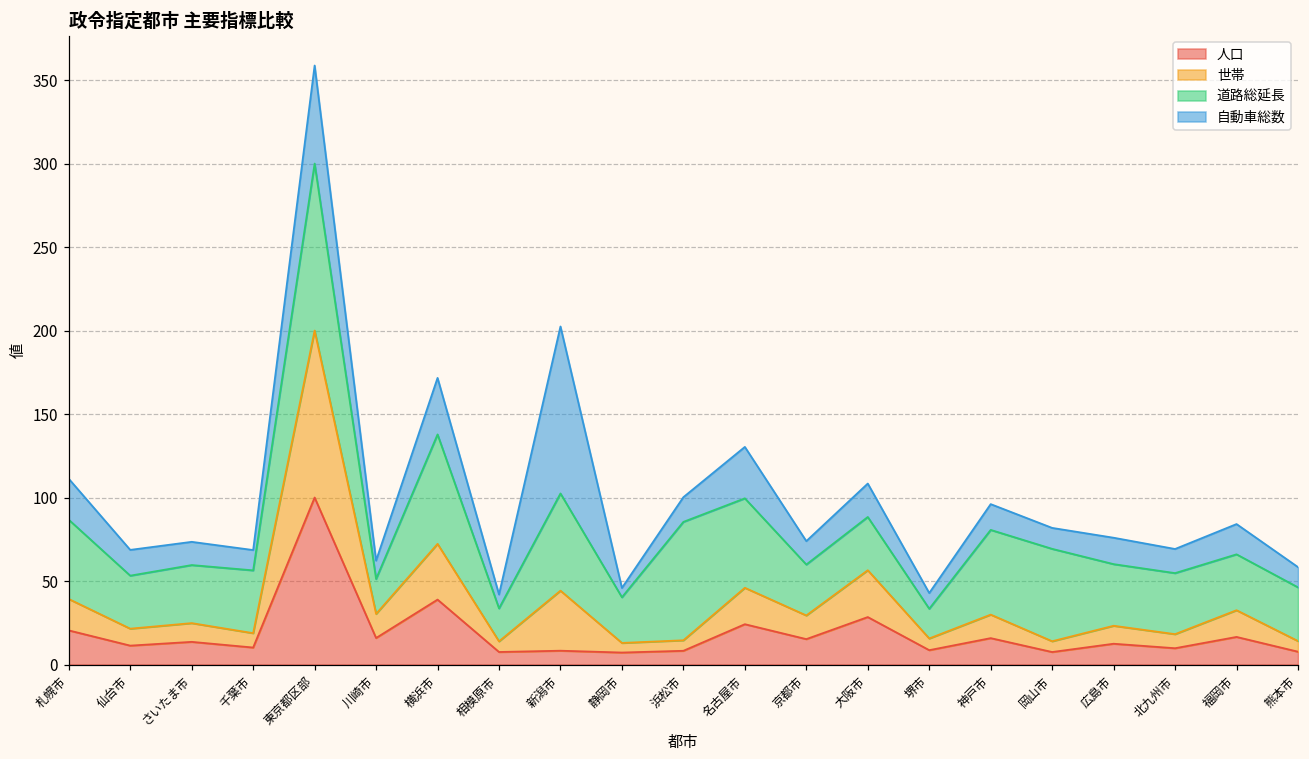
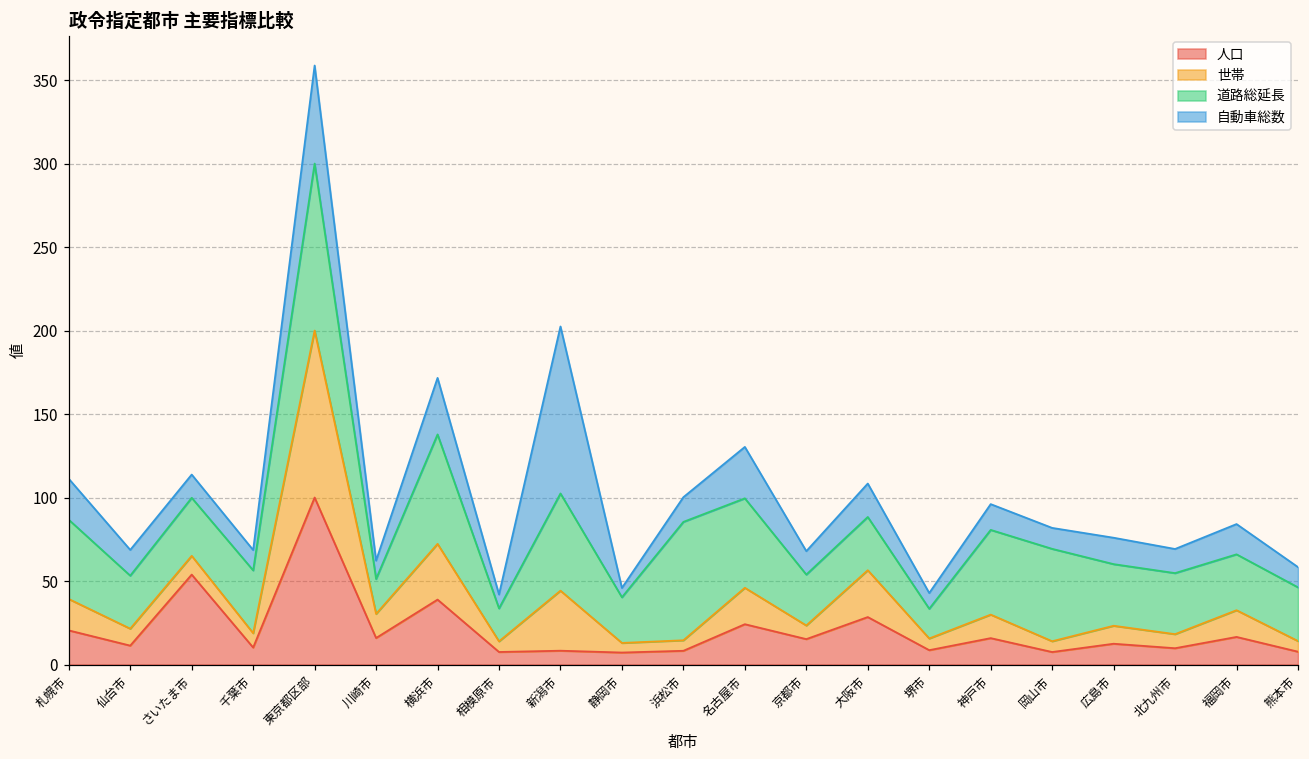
  {
    "人口": {
      "札幌市": 20,
      "仙台市": 11,
-     "さいたま市": 14,
+     "さいたま市": 54,
      "千葉市": 10,
      "東京都区部": 100,
      "川崎市": 16,
      "横浜市": 39,
      "相模原市": 7,
      "新潟市": 8,
      "静岡市": 7,
      "浜松市": 8,
      "名古屋市": 24,
      "京都市": 15,
      "大阪市": 28,
      "堺市": 9,
      "神戸市": 16,
      "岡山市": 7,
      "広島市": 12,
      "北九州市": 10,
      "福岡市": 17,
      "熊本市": 8
    },
    "世帯": {
      "札幌市": 19,
      "仙台市": 10,
      "さいたま市": 11,
      "千葉市": 9,
      "東京都区部": 100,
      "川崎市": 14,
      "横浜市": 33,
      "相模原市": 6,
      "新潟市": 36,
      "静岡市": 6,
      "浜松市": 6,
      "名古屋市": 22,
-     "京都市": 14,
+     "京都市": 8,
      "大阪市": 28,
      "堺市": 7,
      "神戸市": 14,
      "岡山市": 6,
      "広島市": 11,
      "北九州市": 8,
      "福岡市": 16,
      "熊本市": 6
    },
    "道路総延長": {
      "札幌市": 47,
      "仙台市": 32,
      "さいたま市": 35,
      "千葉市": 38,
      "東京都区部": 100,
      "川崎市": 21,
      "横浜市": 66,
      "相模原市": 20,
      "新潟市": 58,
      "静岡市": 27,
      "浜松市": 71,
      "名古屋市": 54,
      "京都市": 30,
      "大阪市": 32,
      "堺市": 18,
      "神戸市": 51,
      "岡山市": 55,
      "広島市": 37,
      "北九州市": 37,
      "福岡市": 33,
      "熊本市": 32
    },
    "自動車総数": {
      "札幌市": 25,
      "仙台市": 15,
      "さいたま市": 14,
      "千葉市": 12,
      "東京都区部": 59,
      "川崎市": 11,
      "横浜市": 34,
      "相模原市": 8,
      "新潟市": 100,
      "静岡市": 6,
      "浜松市": 15,
      "名古屋市": 31,
      "京都市": 14,
      "大阪市": 20,
      "堺市": 9,
      "神戸市": 15,
      "岡山市": 13,
      "広島市": 16,
      "北九州市": 14,
      "福岡市": 18,
      "熊本市": 12
    }
  }
